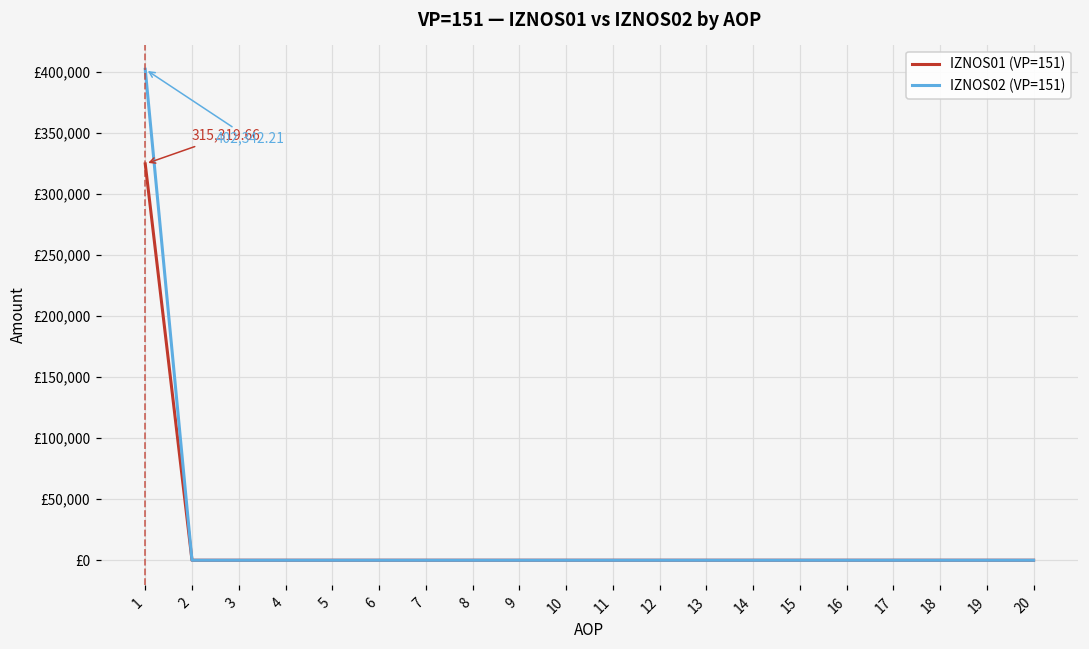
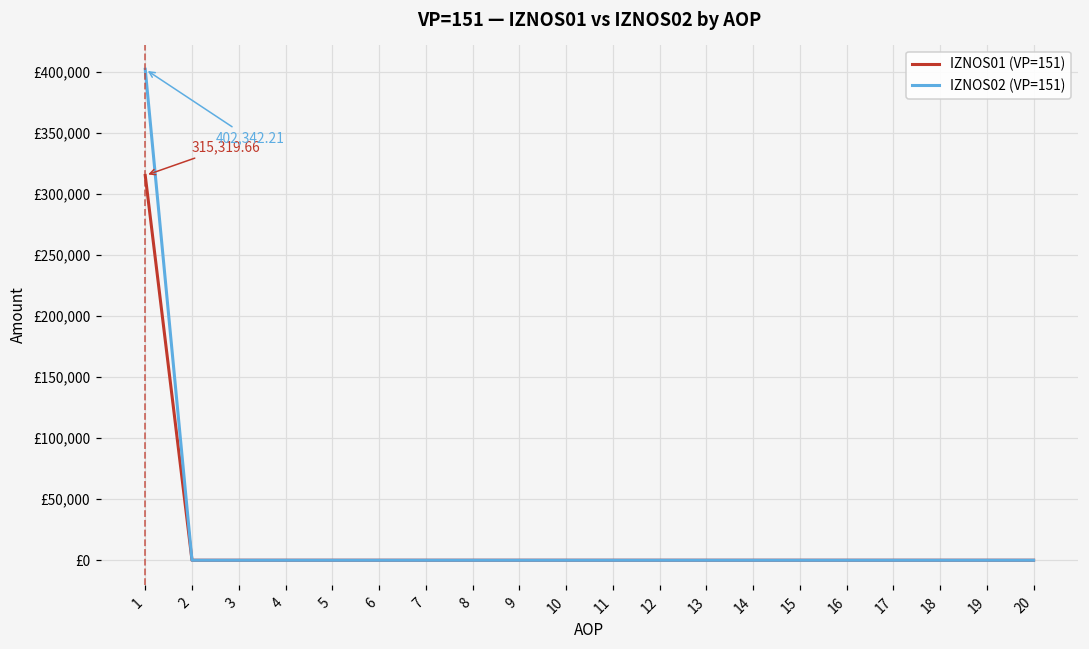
  {
    "IZNOS01 (VP=151)": {
-     "1": "£325,000"
+     "1": "£315,000"
    }
  }
